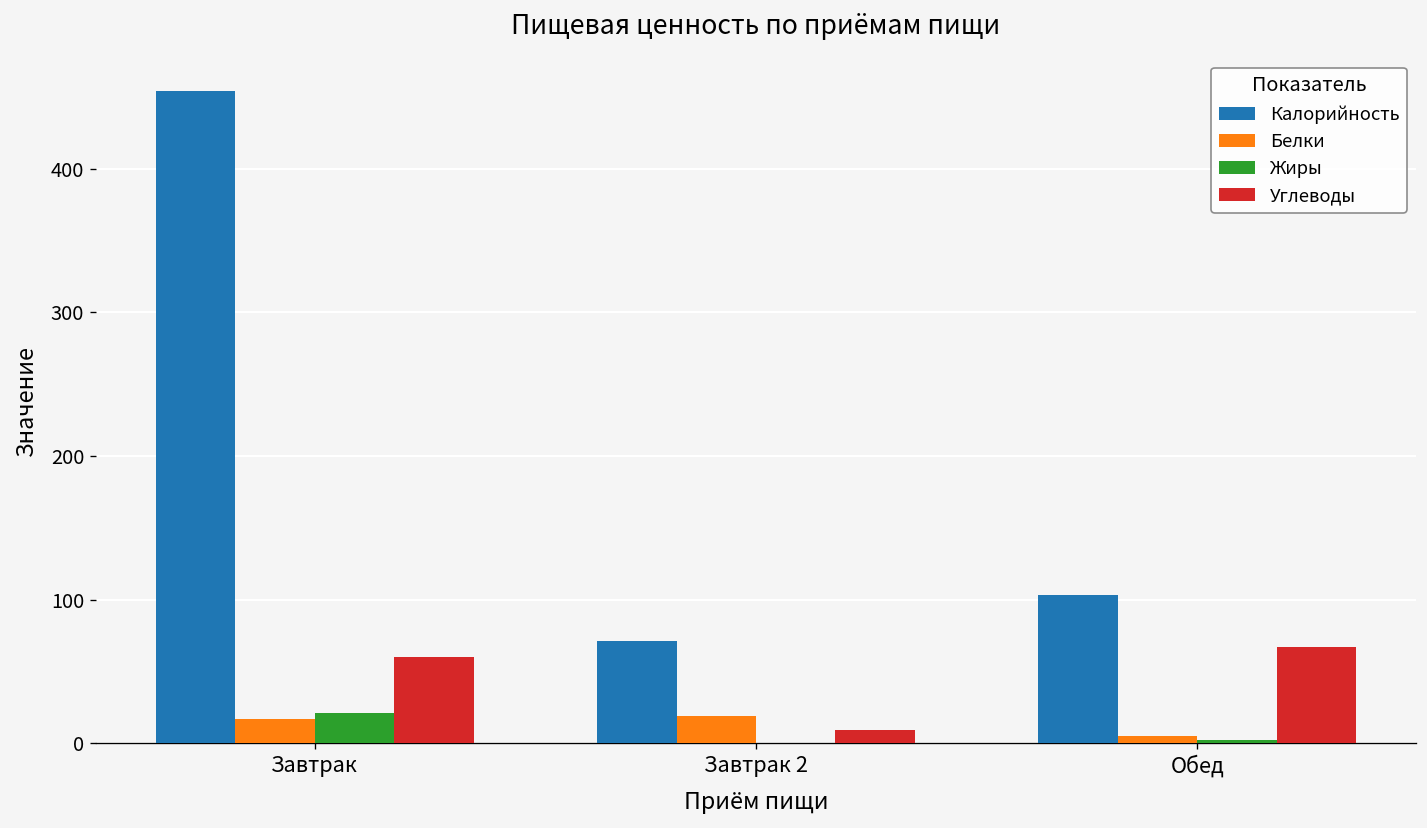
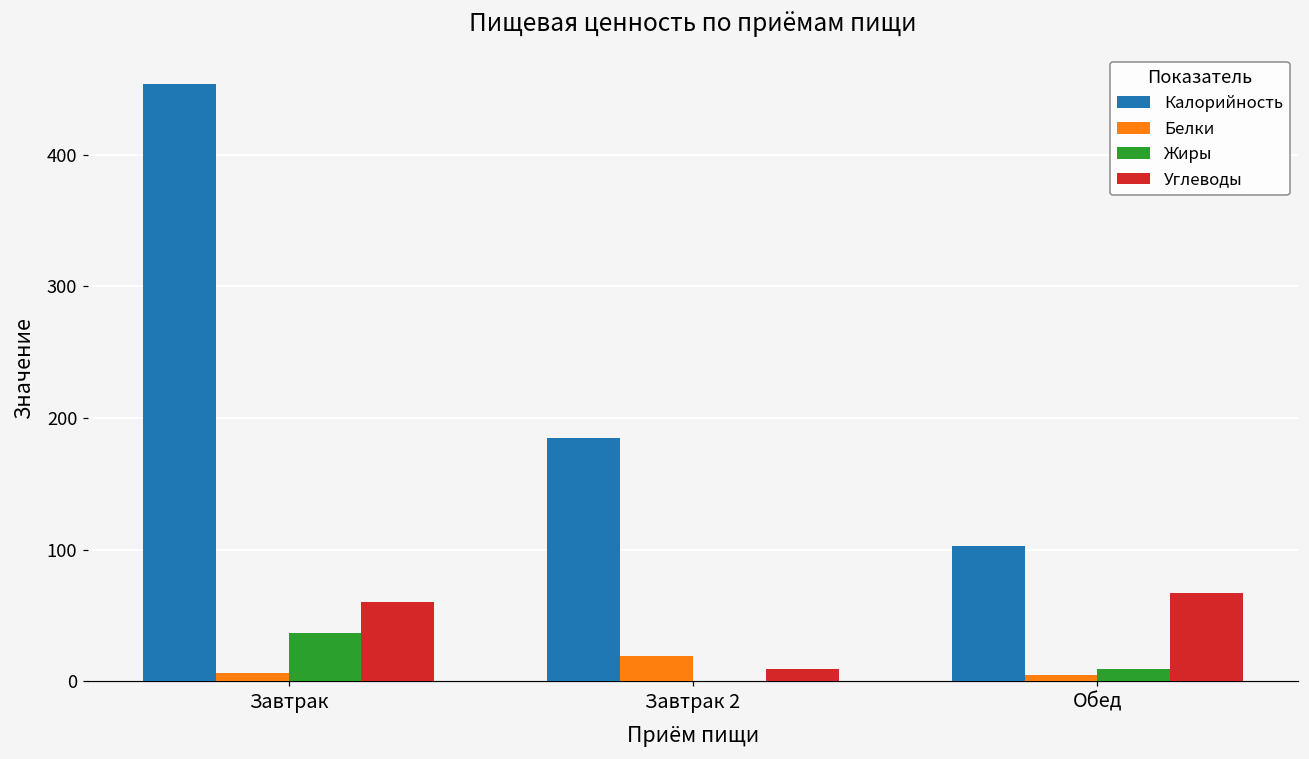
  {
    "Калорийность": {
      "Завтрак": 454,
-     "Завтрак 2": 71,
+     "Завтрак 2": 185,
      "Обед": 103
    },
    "Белки": {
-     "Завтрак": 17,
+     "Завтрак": 6,
      "Завтрак 2": 19,
      "Обед": 5
    },
    "Жиры": {
-     "Завтрак": 21,
+     "Завтрак": 37,
      "Завтрак 2": 0,
-     "Обед": 2
+     "Обед": 9
    },
    "Углеводы": {
      "Завтрак": 60,
      "Завтрак 2": 9,
      "Обед": 67
    }
  }
